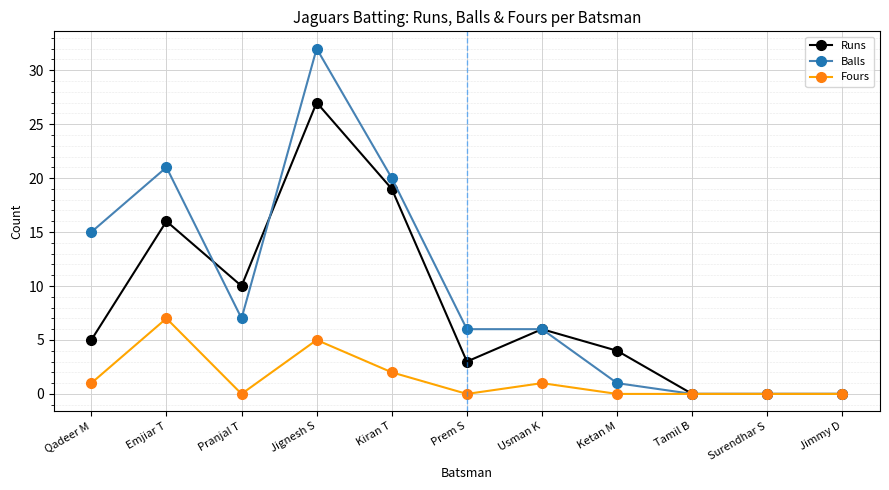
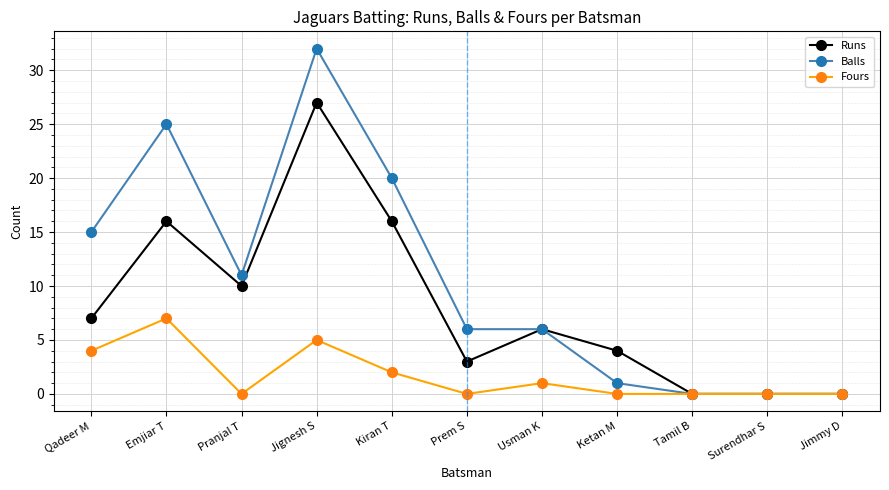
  {
    "Runs": {
-     "Qadeer M": 5,
+     "Qadeer M": 7,
      "Emjiar T": 16,
      "Pranjal T": 10,
      "Jignesh S": 27,
-     "Kiran T": 19,
+     "Kiran T": 16,
      "Prem S": 3,
      "Ketan M": 4
    },
    "Balls": {
      "Qadeer M": 15,
-     "Emjiar T": 21,
-     "Pranjal T": 7,
+     "Emjiar T": 25,
+     "Pranjal T": 11,
      "Jignesh S": 32,
      "Kiran T": 20,
      "Prem S": 6,
      "Ketan M": 1
    },
    "Fours": {
-     "Qadeer M": 1,
+     "Qadeer M": 4,
      "Emjiar T": 7,
      "Pranjal T": 0,
      "Jignesh S": 5,
      "Kiran T": 2,
      "Prem S": 0,
      "Usman K": 1,
      "Ketan M": 0
    }
  }
